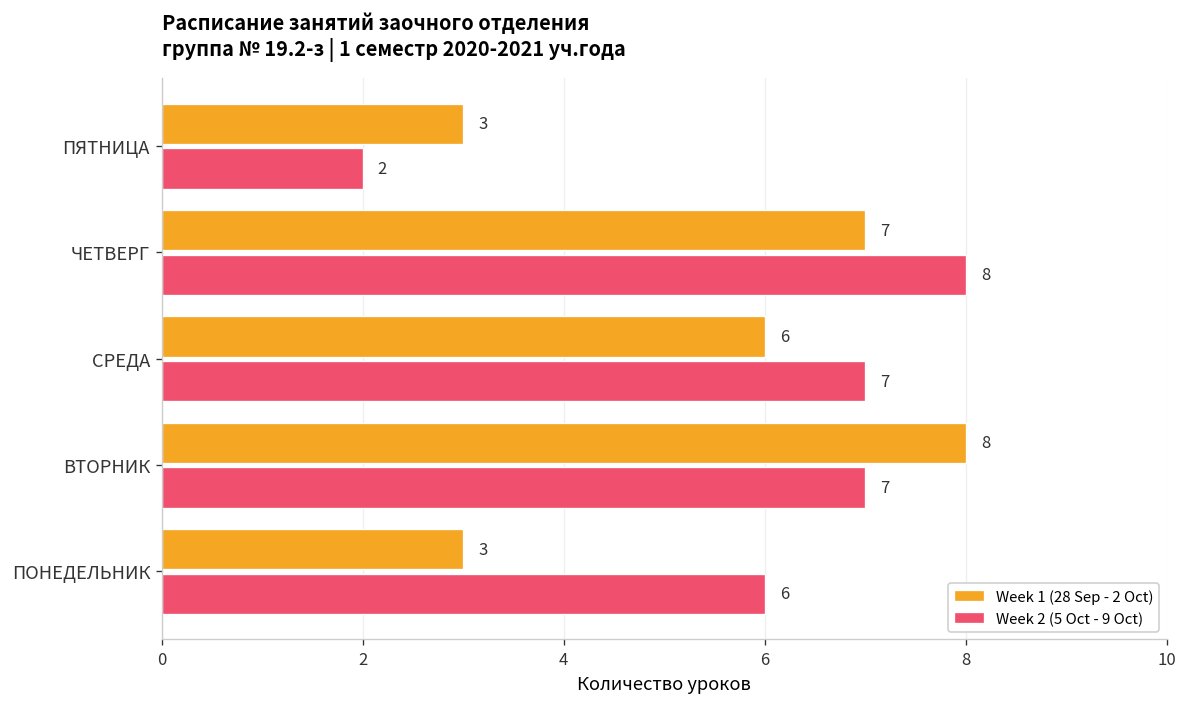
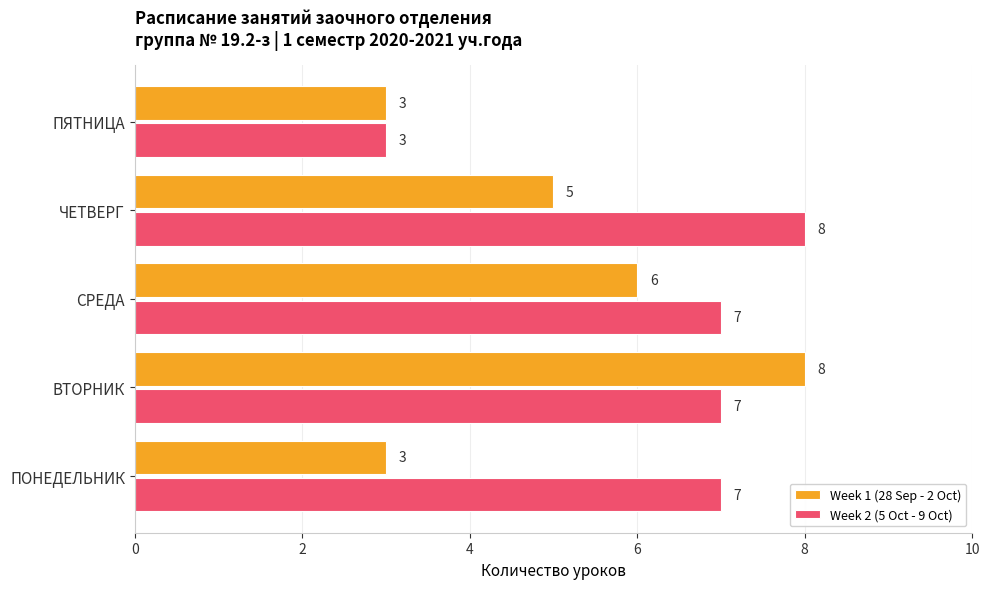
  {
    "Week 1 (28 Sep - 2 Oct)": {
      "ПЯТНИЦА": 3,
-     "ЧЕТВЕРГ": 7,
+     "ЧЕТВЕРГ": 5,
      "СРЕДА": 6,
      "ВТОРНИК": 8,
      "ПОНЕДЕЛЬНИК": 3
    },
    "Week 2 (5 Oct - 9 Oct)": {
-     "ПЯТНИЦА": 2,
+     "ПЯТНИЦА": 3,
      "ЧЕТВЕРГ": 8,
      "СРЕДА": 7,
      "ВТОРНИК": 7,
-     "ПОНЕДЕЛЬНИК": 6
+     "ПОНЕДЕЛЬНИК": 7
    }
  }
